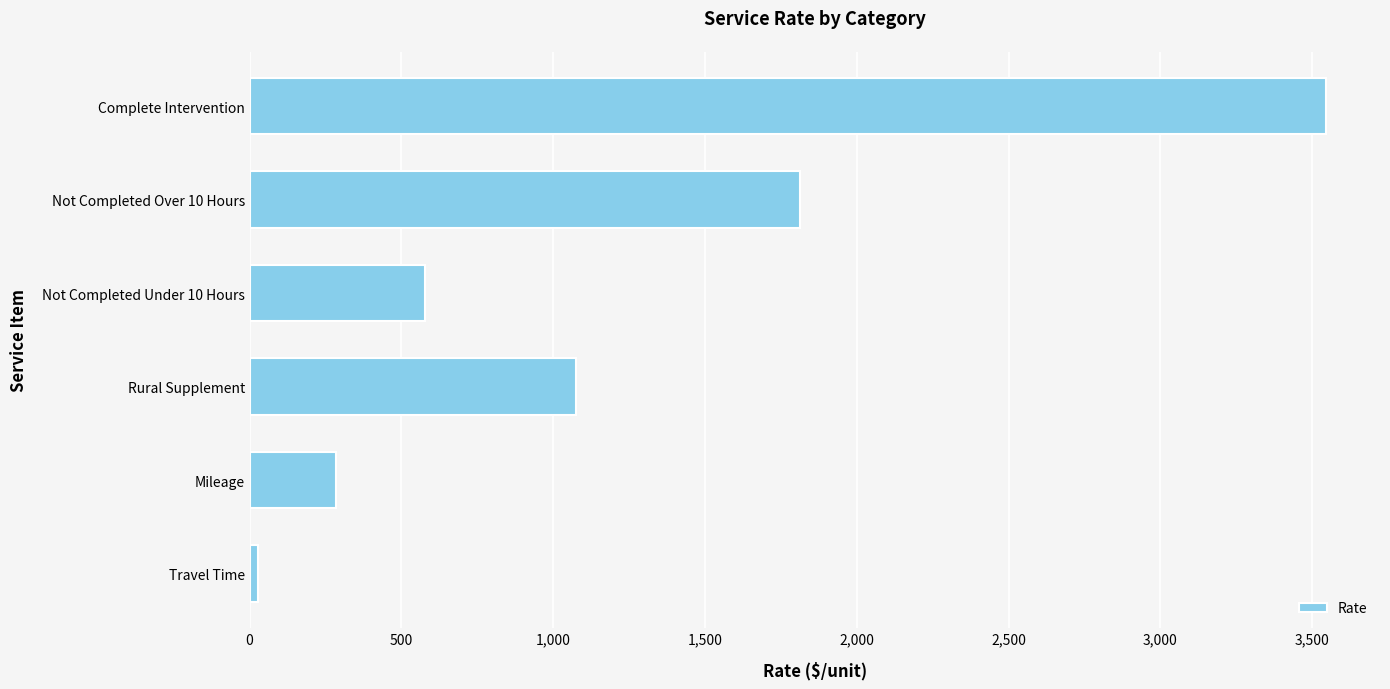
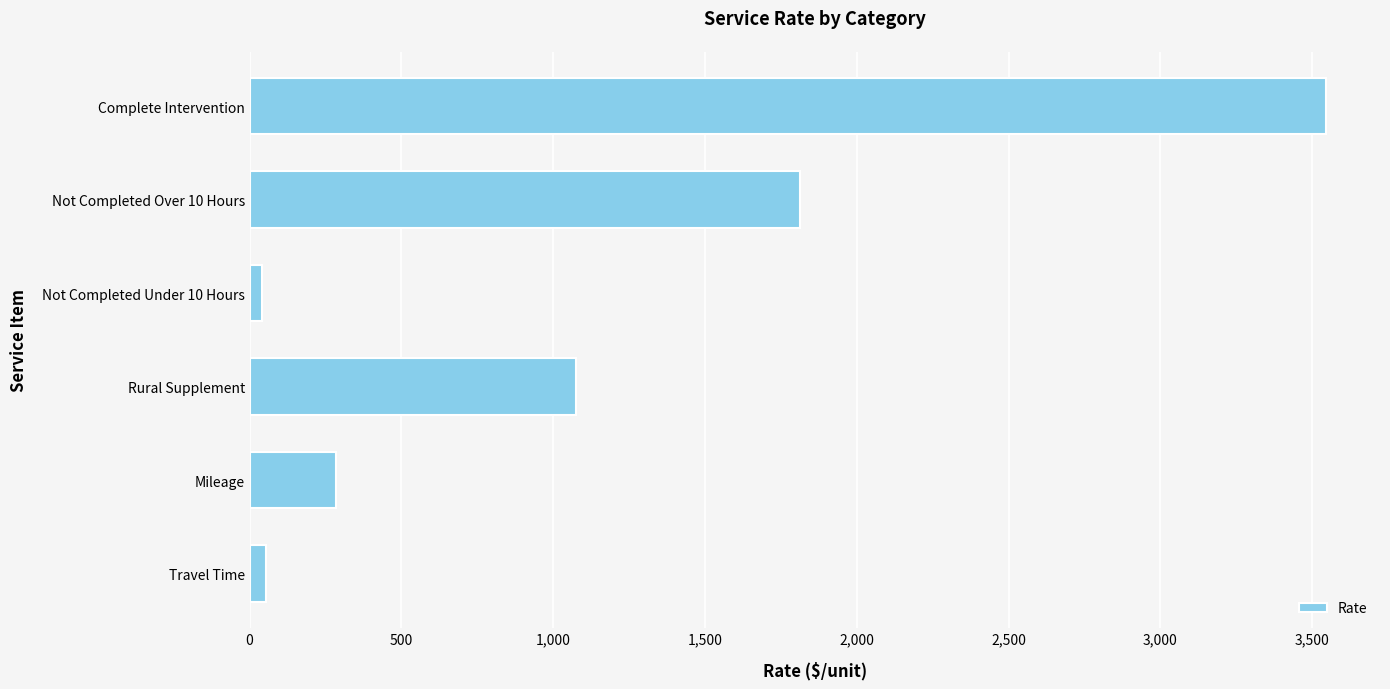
  {
    "Complete Intervention": "3,550",
    "Not Completed Over 10 Hours": "1,810",
-   "Not Completed Under 10 Hours": "580",
+   "Not Completed Under 10 Hours": "40",
    "Rural Supplement": "1,080",
    "Mileage": "290",
-   "Travel Time": "30"
+   "Travel Time": "50"
  }
